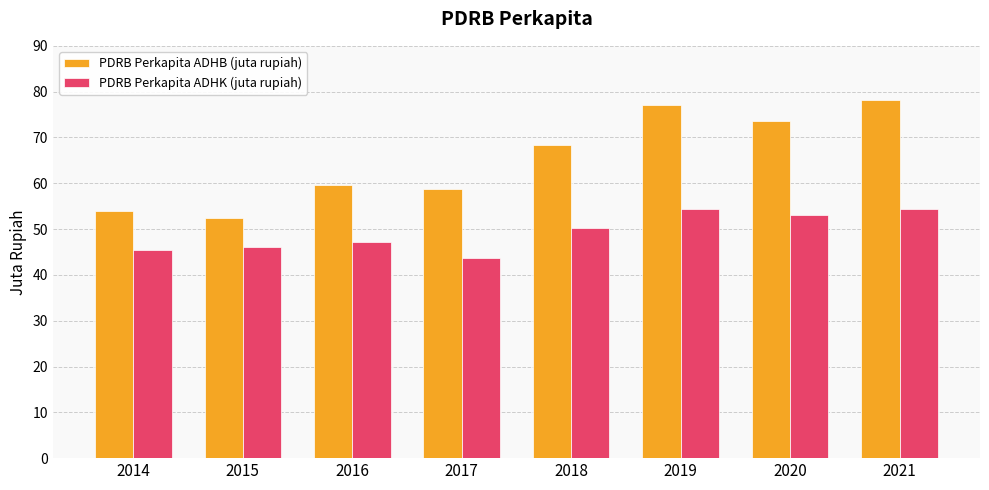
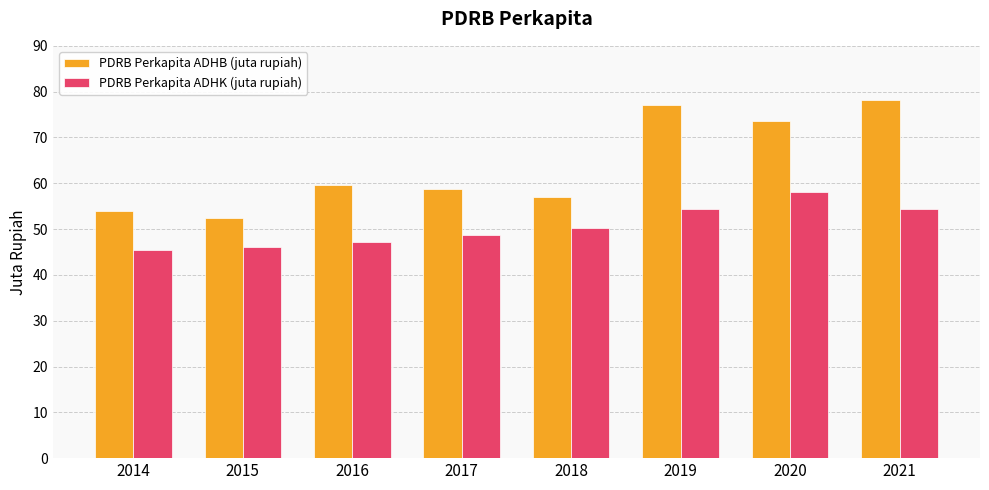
  {
    "PDRB Perkapita ADHB (juta rupiah)": {
      "2014": 54,
      "2015": 52,
      "2016": 60,
      "2017": 59,
-     "2018": 68,
+     "2018": 57,
      "2019": 77,
      "2020": 74,
      "2021": 78
    },
    "PDRB Perkapita ADHK (juta rupiah)": {
      "2014": 45,
      "2015": 46,
      "2016": 47,
-     "2017": 44,
+     "2017": 49,
      "2018": 50,
      "2019": 54,
-     "2020": 53,
+     "2020": 58,
      "2021": 54
    }
  }
